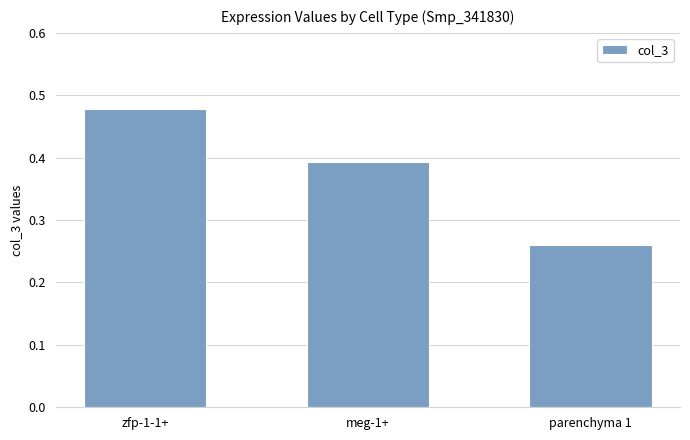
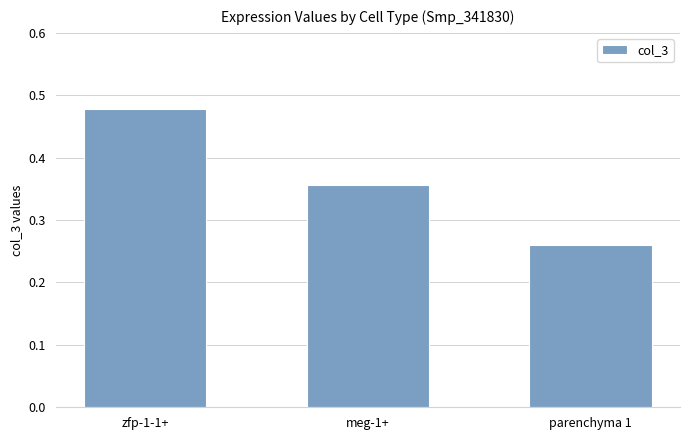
  {
    "zfp-1-1+": 0.48,
-   "meg-1+": 0.39,
+   "meg-1+": 0.36,
    "parenchyma 1": 0.26
  }
